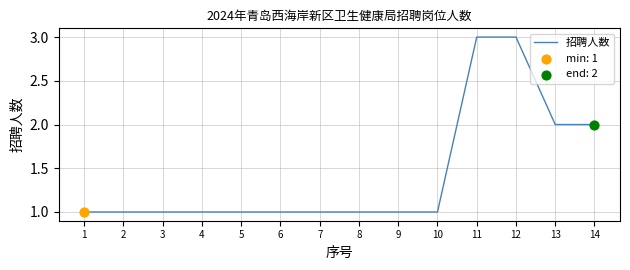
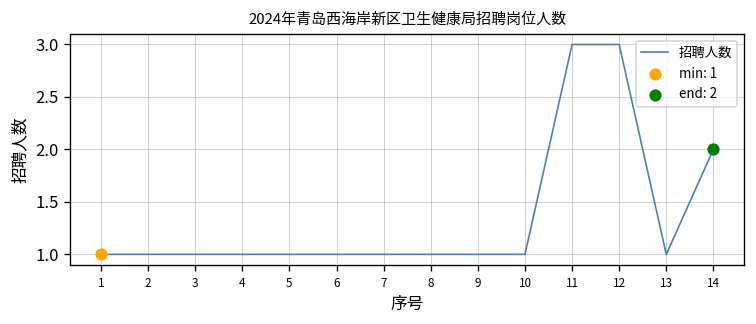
  {
    "招聘人数": {
      "2": 1,
      "3": 1,
      "4": 1,
      "5": 1,
      "6": 1,
      "7": 1,
      "8": 1,
      "9": 1,
      "10": 1,
      "11": 3,
      "12": 3,
-     "13": 2
+     "13": 1
    }
  }
